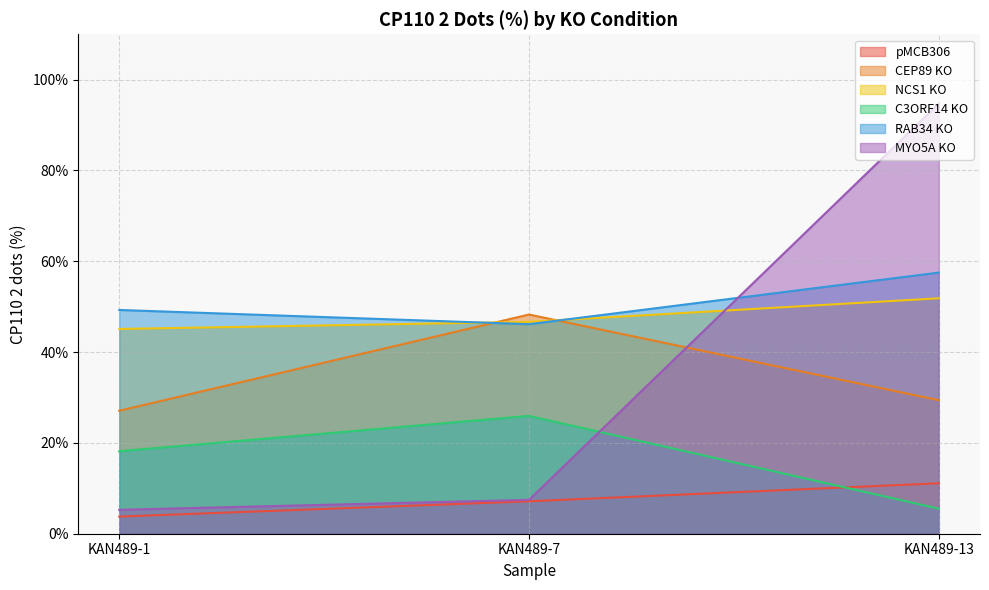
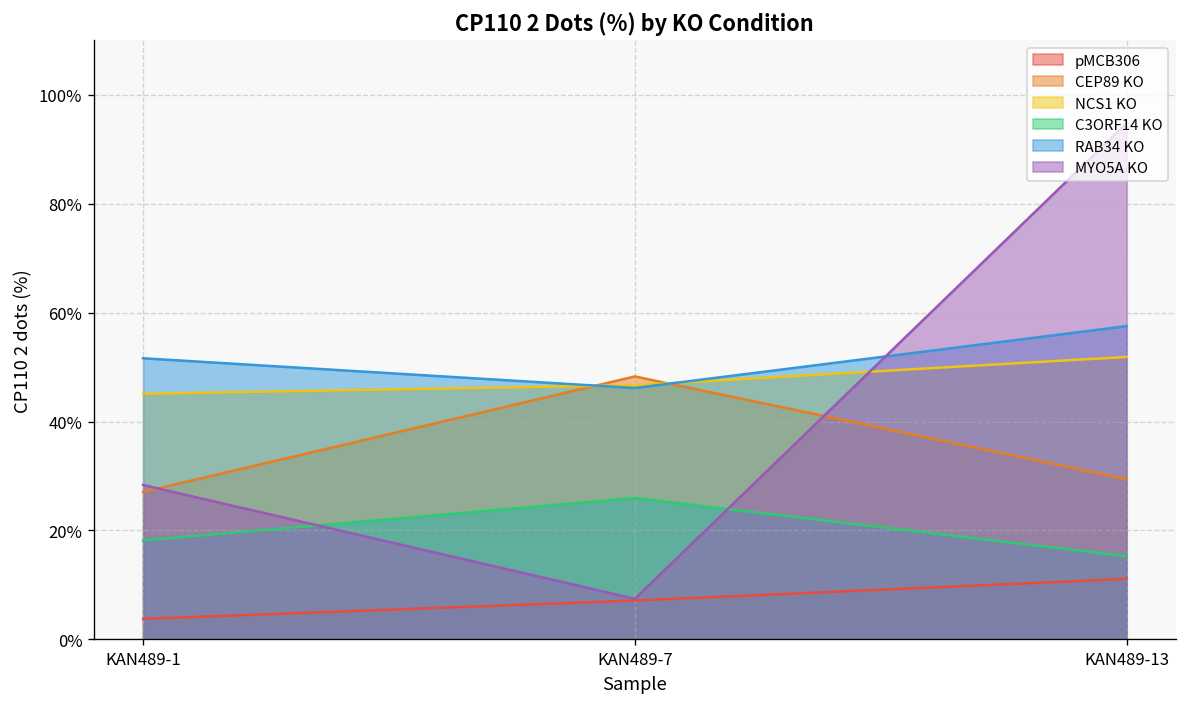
  {
    "C3ORF14 KO": {
      "KAN489-1": "18%",
      "KAN489-7": "26%",
-     "KAN489-13": "6%"
+     "KAN489-13": "15%"
    },
    "RAB34 KO": {
-     "KAN489-1": "49%",
+     "KAN489-1": "52%",
      "KAN489-13": "58%"
    },
    "MYO5A KO": {
-     "KAN489-1": "5%"
+     "KAN489-1": "28%"
    }
  }
